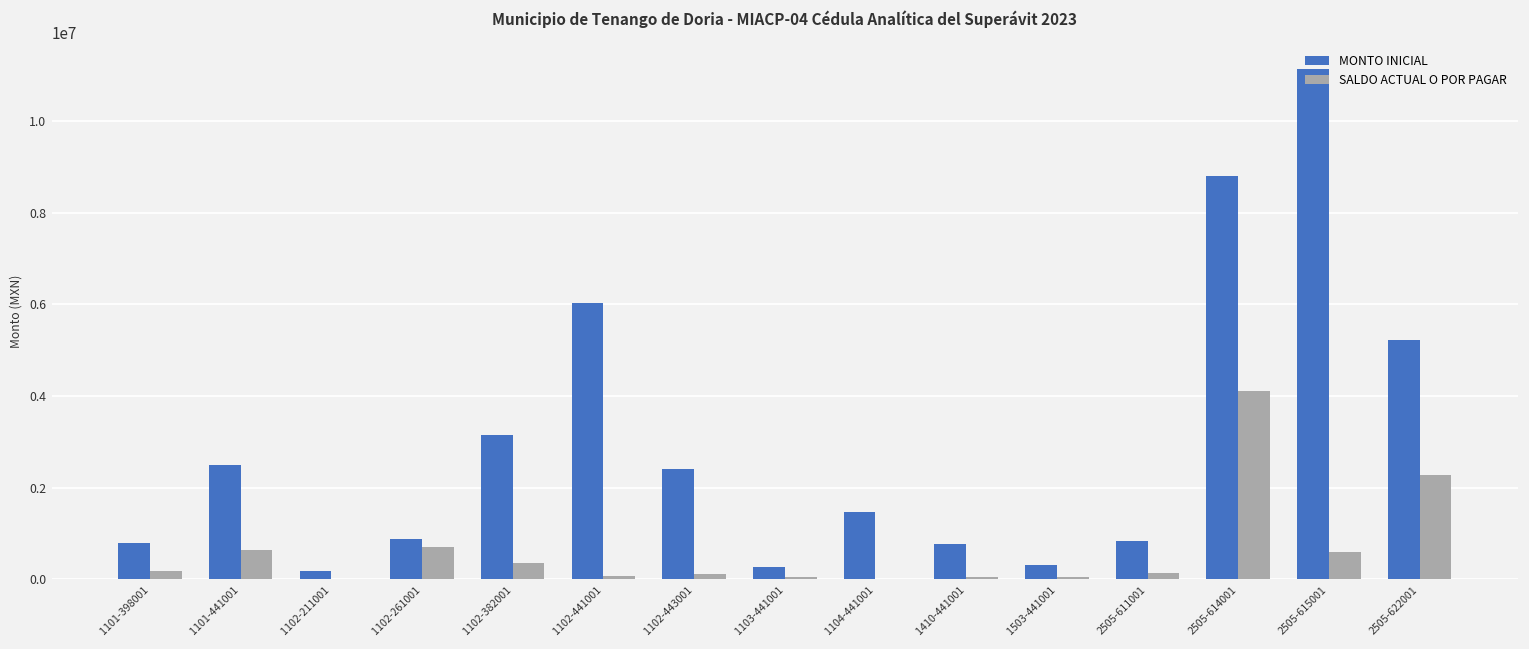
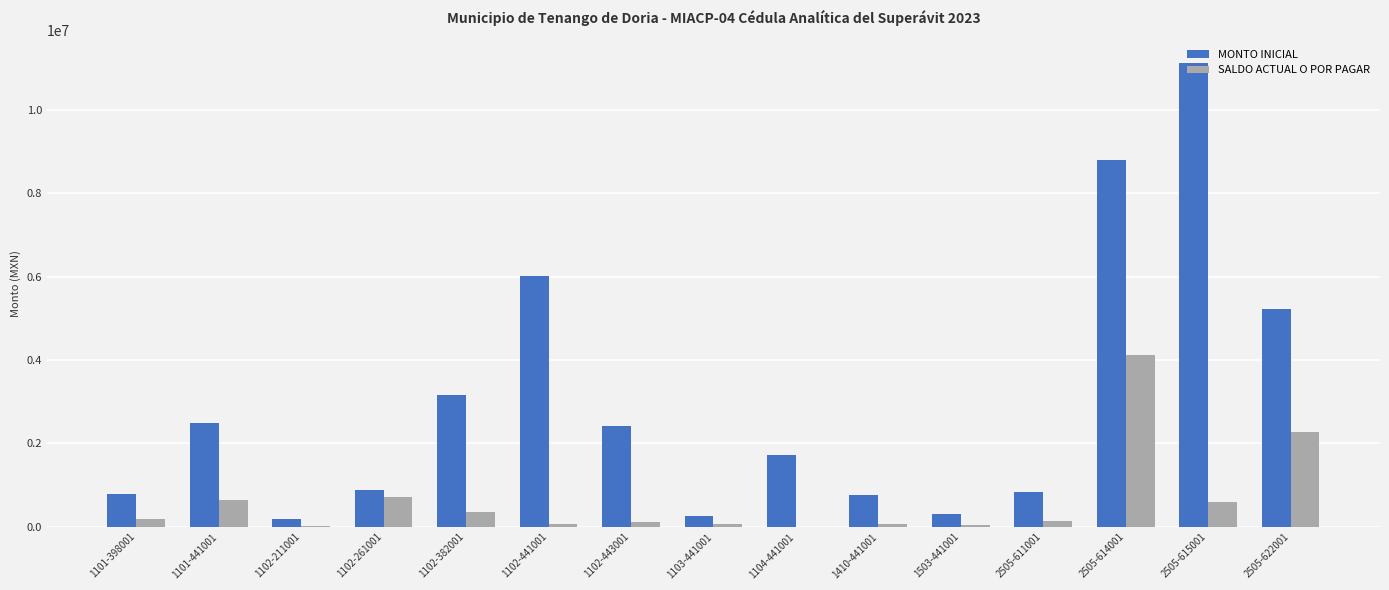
  {
    "MONTO INICIAL": {
      "1101-398001": 800000,
      "1101-441001": 2500000,
      "1102-211001": 200000,
      "1102-261001": 900000,
      "1102-382001": 3200000,
      "1102-441001": 6000000,
      "1102-443001": 2400000,
      "1103-441001": 300000,
-     "1104-441001": 1500000,
+     "1104-441001": 1700000,
      "1410-441001": 800000,
      "1503-441001": 300000,
      "2505-611001": 800000,
      "2505-614001": 8800000,
      "2505-615001": 11100000,
      "2505-622001": 5200000
    },
    "SALDO ACTUAL O POR PAGAR": {
      "1101-398001": 200000,
      "1101-441001": 700000,
      "1102-261001": 700000,
      "1102-382001": 400000,
      "1102-441001": 100000,
      "1102-443001": 100000,
      "2505-611001": 100000,
      "2505-614001": 4100000,
      "2505-615001": 600000,
      "2505-622001": 2300000
    }
  }
